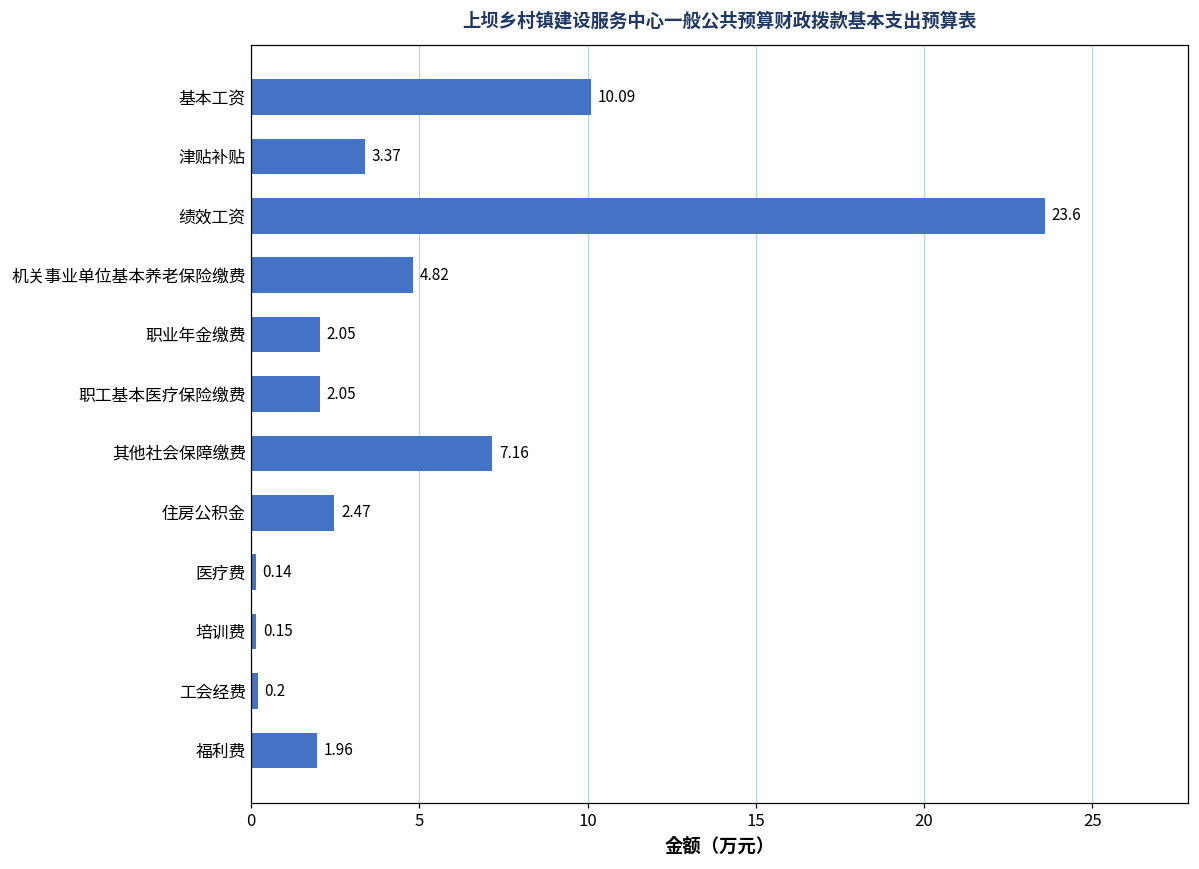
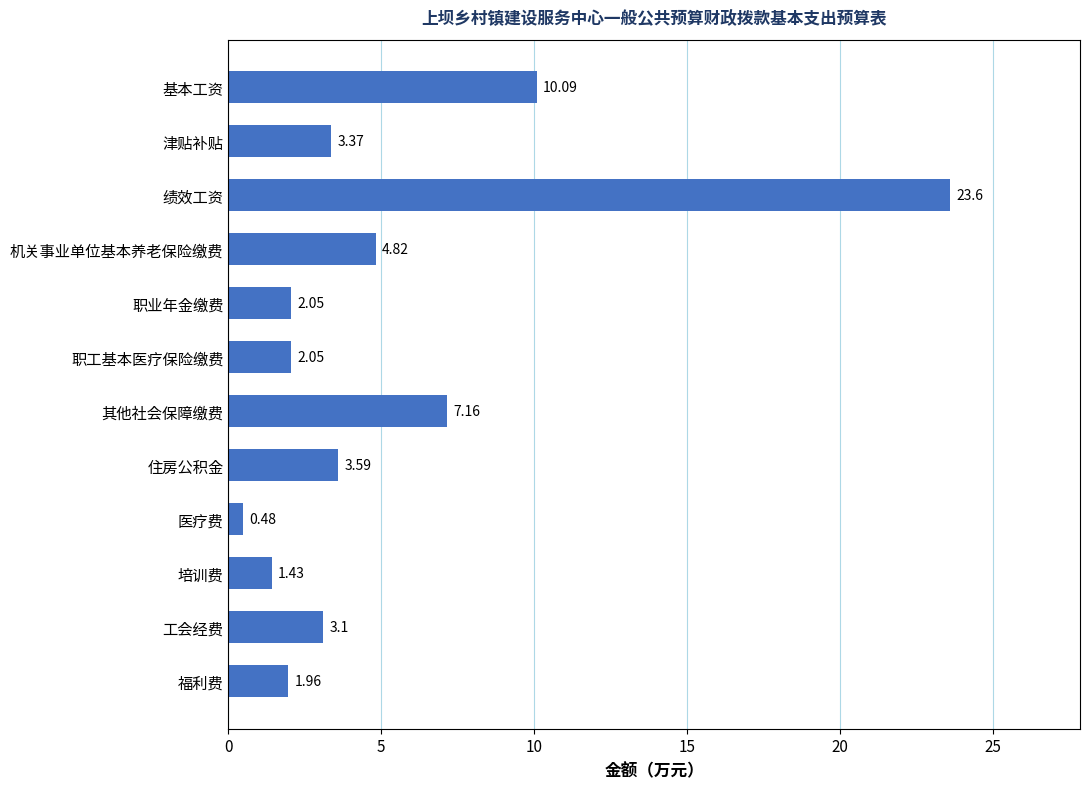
  {
    "基本工资": 10.09,
    "津贴补贴": 3.37,
    "绩效工资": 23.6,
    "机关事业单位基本养老保险缴费": 4.82,
    "职业年金缴费": 2.05,
    "职工基本医疗保险缴费": 2.05,
    "其他社会保障缴费": 7.16,
-   "住房公积金": 2.47,
-   "医疗费": 0.14,
-   "培训费": 0.15,
-   "工会经费": 0.2,
+   "住房公积金": 3.59,
+   "医疗费": 0.48,
+   "培训费": 1.43,
+   "工会经费": 3.1,
    "福利费": 1.96
  }
